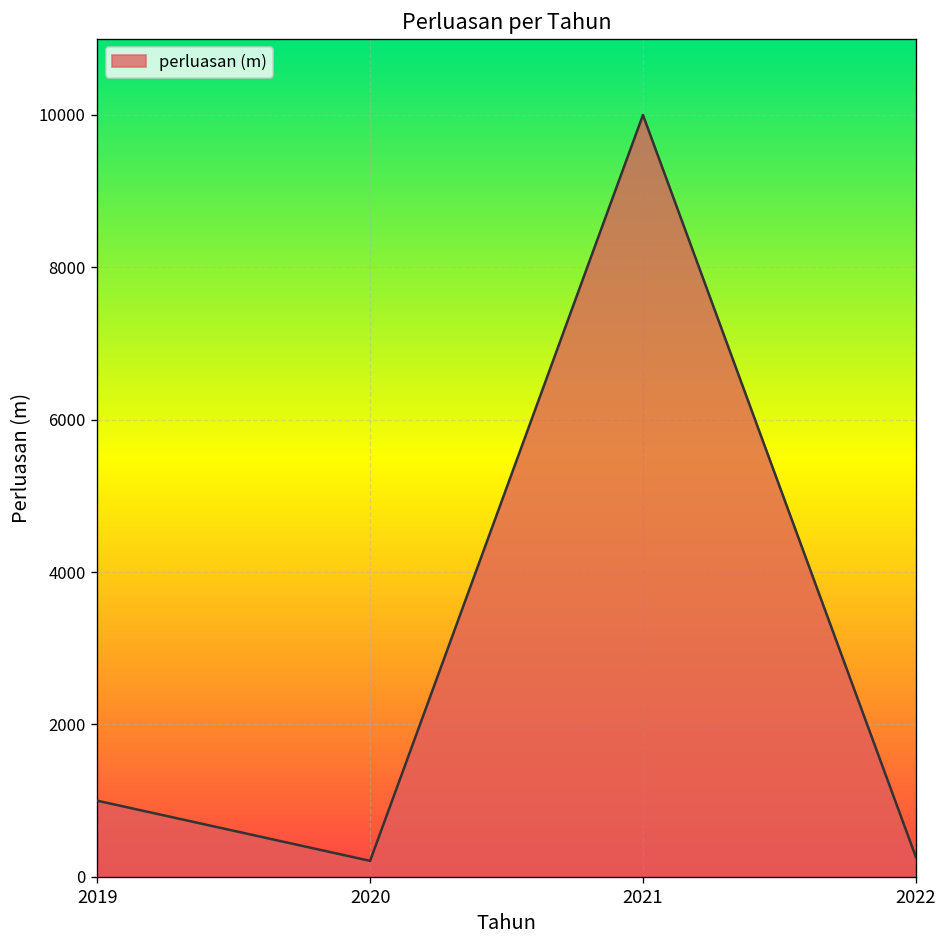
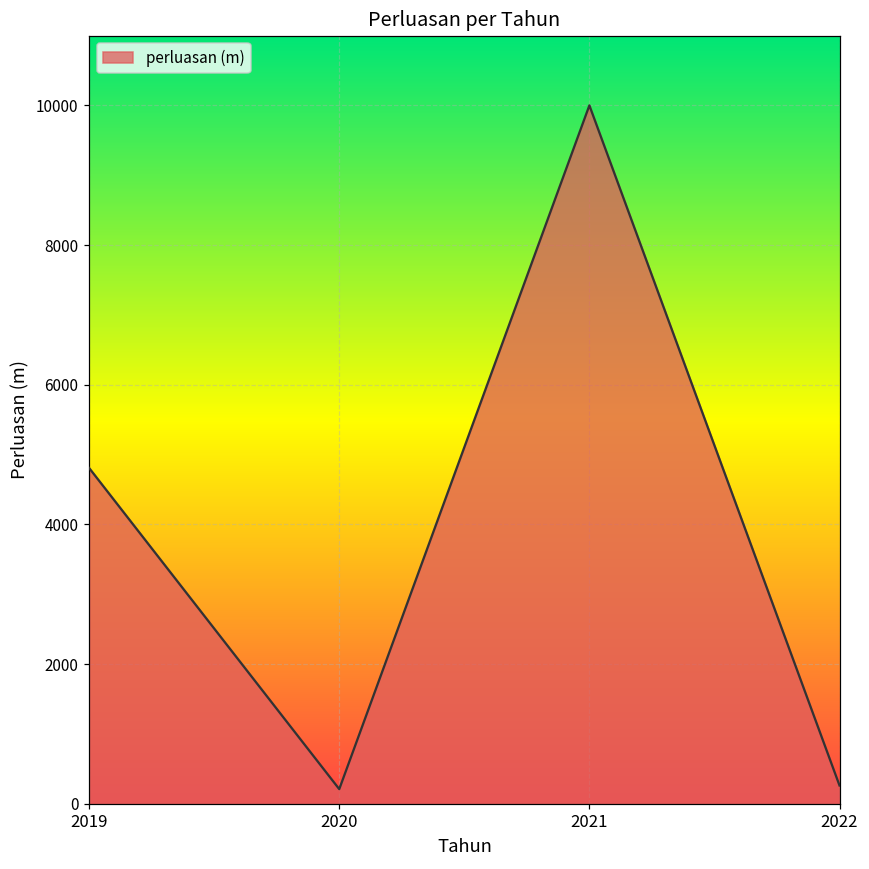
  {
-   "2019": 1000,
+   "2019": 4800,
    "2020": 200,
    "2021": 10000,
    "2022": 300
  }
